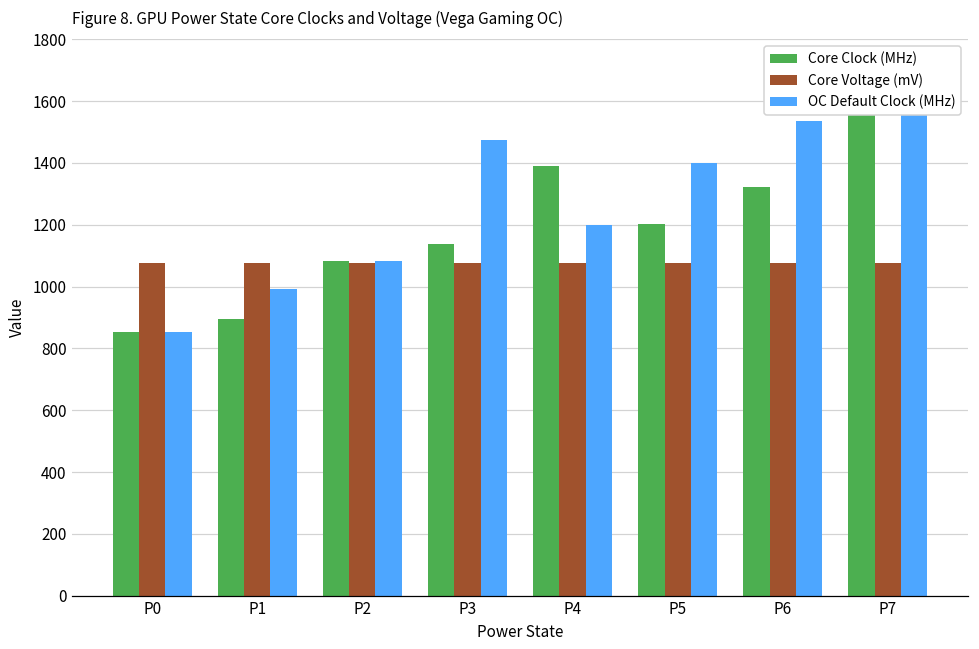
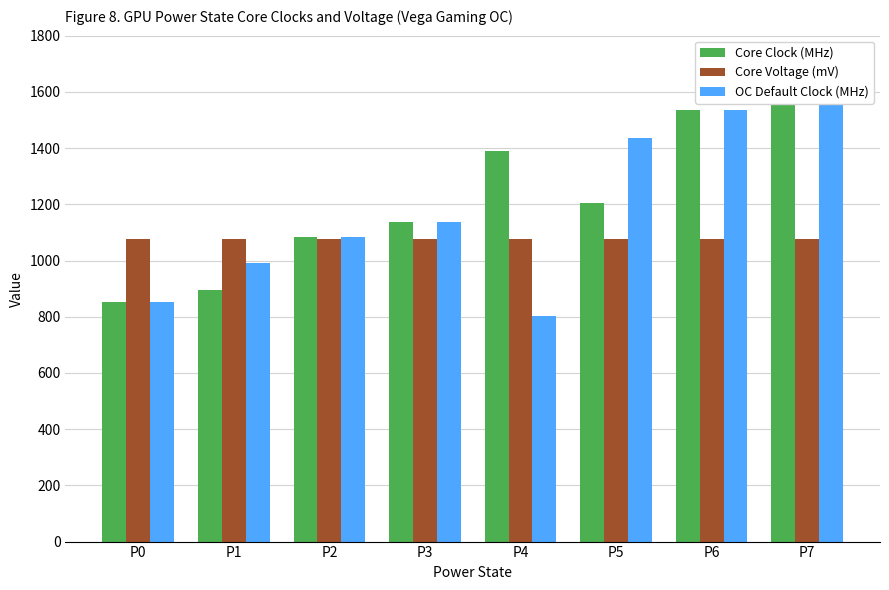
  {
    "Core Clock (MHz)": {
      "P0": 850,
      "P1": 890,
      "P2": 1080,
      "P3": 1140,
      "P4": 1390,
      "P5": 1200,
-     "P6": 1320
+     "P6": 1540
    },
    "Core Voltage (mV)": {
      "P0": 1080,
      "P1": 1080,
      "P2": 1080,
      "P3": 1080,
      "P4": 1080,
      "P5": 1080,
      "P6": 1080,
      "P7": 1080
    },
    "OC Default Clock (MHz)": {
      "P0": 850,
      "P1": 990,
      "P2": 1080,
-     "P3": 1470,
-     "P4": 1200,
-     "P5": 1400,
+     "P3": 1140,
+     "P4": 800,
+     "P5": 1440,
      "P6": 1540
    }
  }
